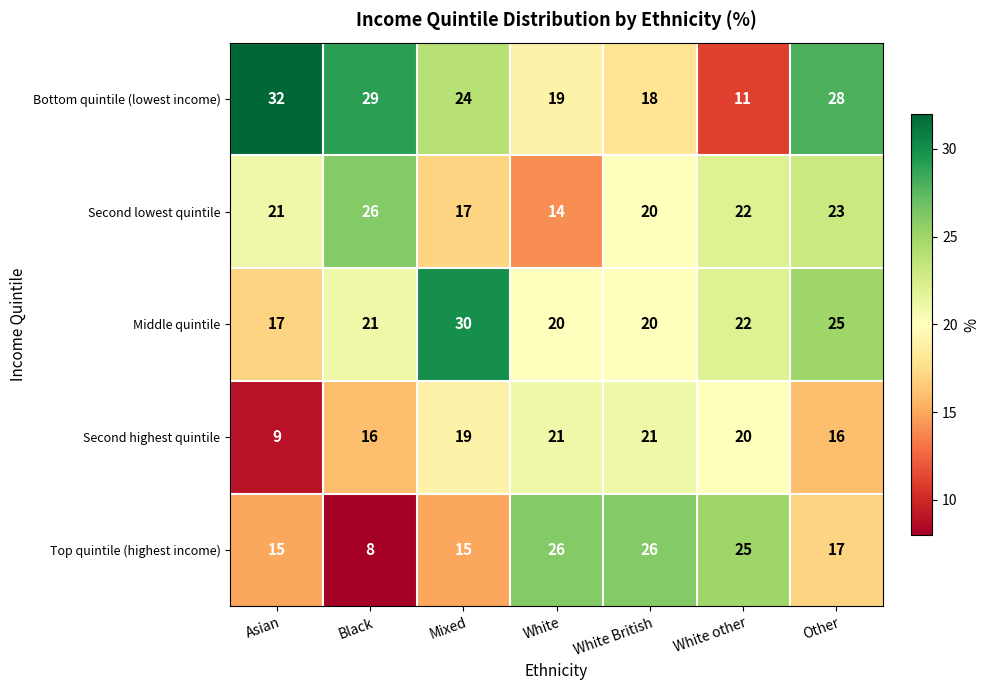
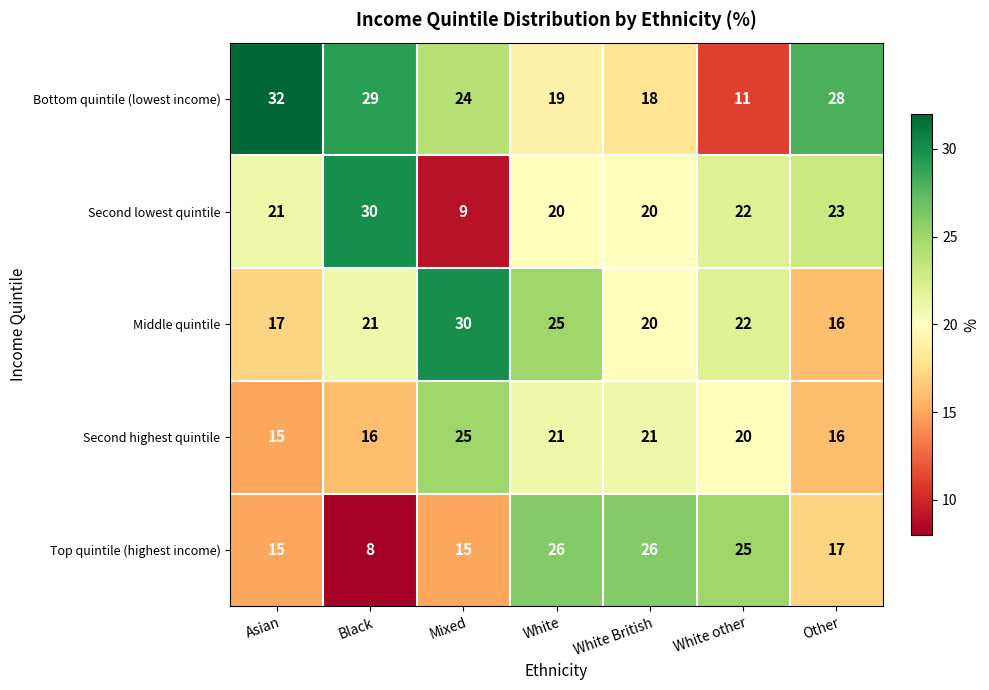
  {
    "Bottom quintile (lowest income)": {
      "Asian": 32,
      "Black": 29,
      "Mixed": 24,
      "White": 19,
      "White British": 18,
      "White other": 11,
      "Other": 28
    },
    "Second lowest quintile": {
      "Asian": 21,
-     "Black": 26,
-     "Mixed": 17,
-     "White": 14,
+     "Black": 30,
+     "Mixed": 9,
+     "White": 20,
      "White British": 20,
      "White other": 22,
      "Other": 23
    },
    "Middle quintile": {
      "Asian": 17,
      "Black": 21,
      "Mixed": 30,
-     "White": 20,
+     "White": 25,
      "White British": 20,
      "White other": 22,
-     "Other": 25
+     "Other": 16
    },
    "Second highest quintile": {
-     "Asian": 9,
+     "Asian": 15,
      "Black": 16,
-     "Mixed": 19,
+     "Mixed": 25,
      "White": 21,
      "White British": 21,
      "White other": 20,
      "Other": 16
    },
    "Top quintile (highest income)": {
      "Asian": 15,
      "Black": 8,
      "Mixed": 15,
      "White": 26,
      "White British": 26,
      "White other": 25,
      "Other": 17
    }
  }
